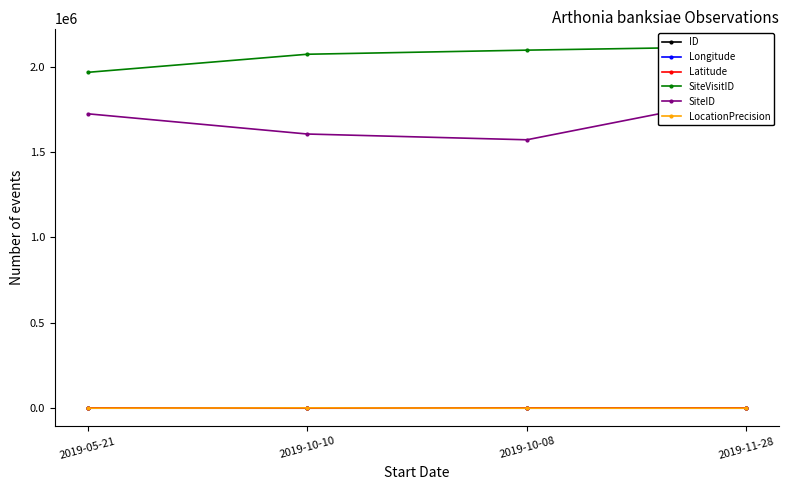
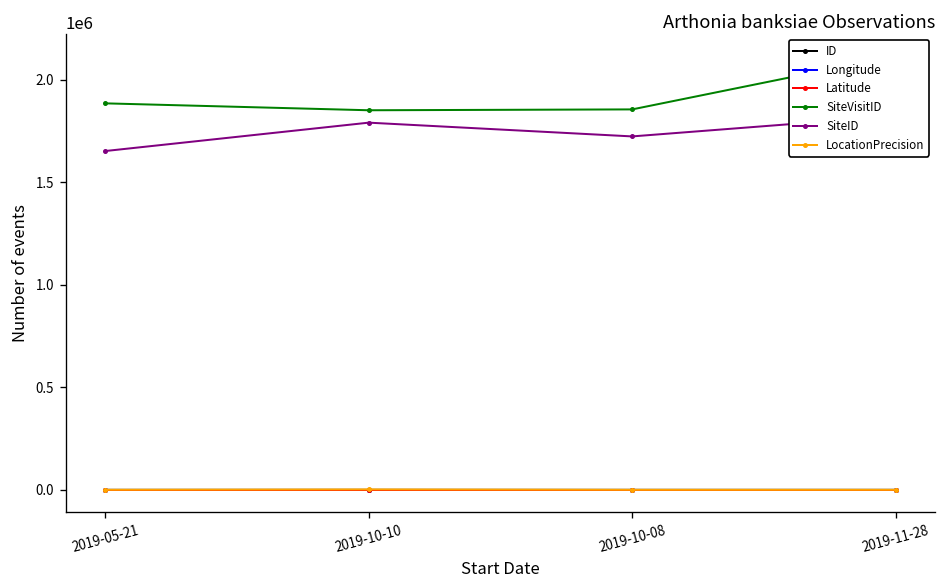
  {
    "LocationPrecision": {
      "2019-05-21": 0,
      "2019-10-10": 0,
      "2019-10-08": 0,
      "2019-11-28": 0
    },
    "SiteVisitID": {
-     "2019-05-21": 1970000,
-     "2019-10-10": 2070000,
-     "2019-10-08": 2100000
+     "2019-05-21": 1890000,
+     "2019-10-10": 1850000,
+     "2019-10-08": 1860000
    },
    "SiteID": {
-     "2019-05-21": 1720000,
-     "2019-10-10": 1610000,
-     "2019-10-08": 1570000
+     "2019-05-21": 1650000,
+     "2019-10-10": 1790000,
+     "2019-10-08": 1720000
    }
  }
